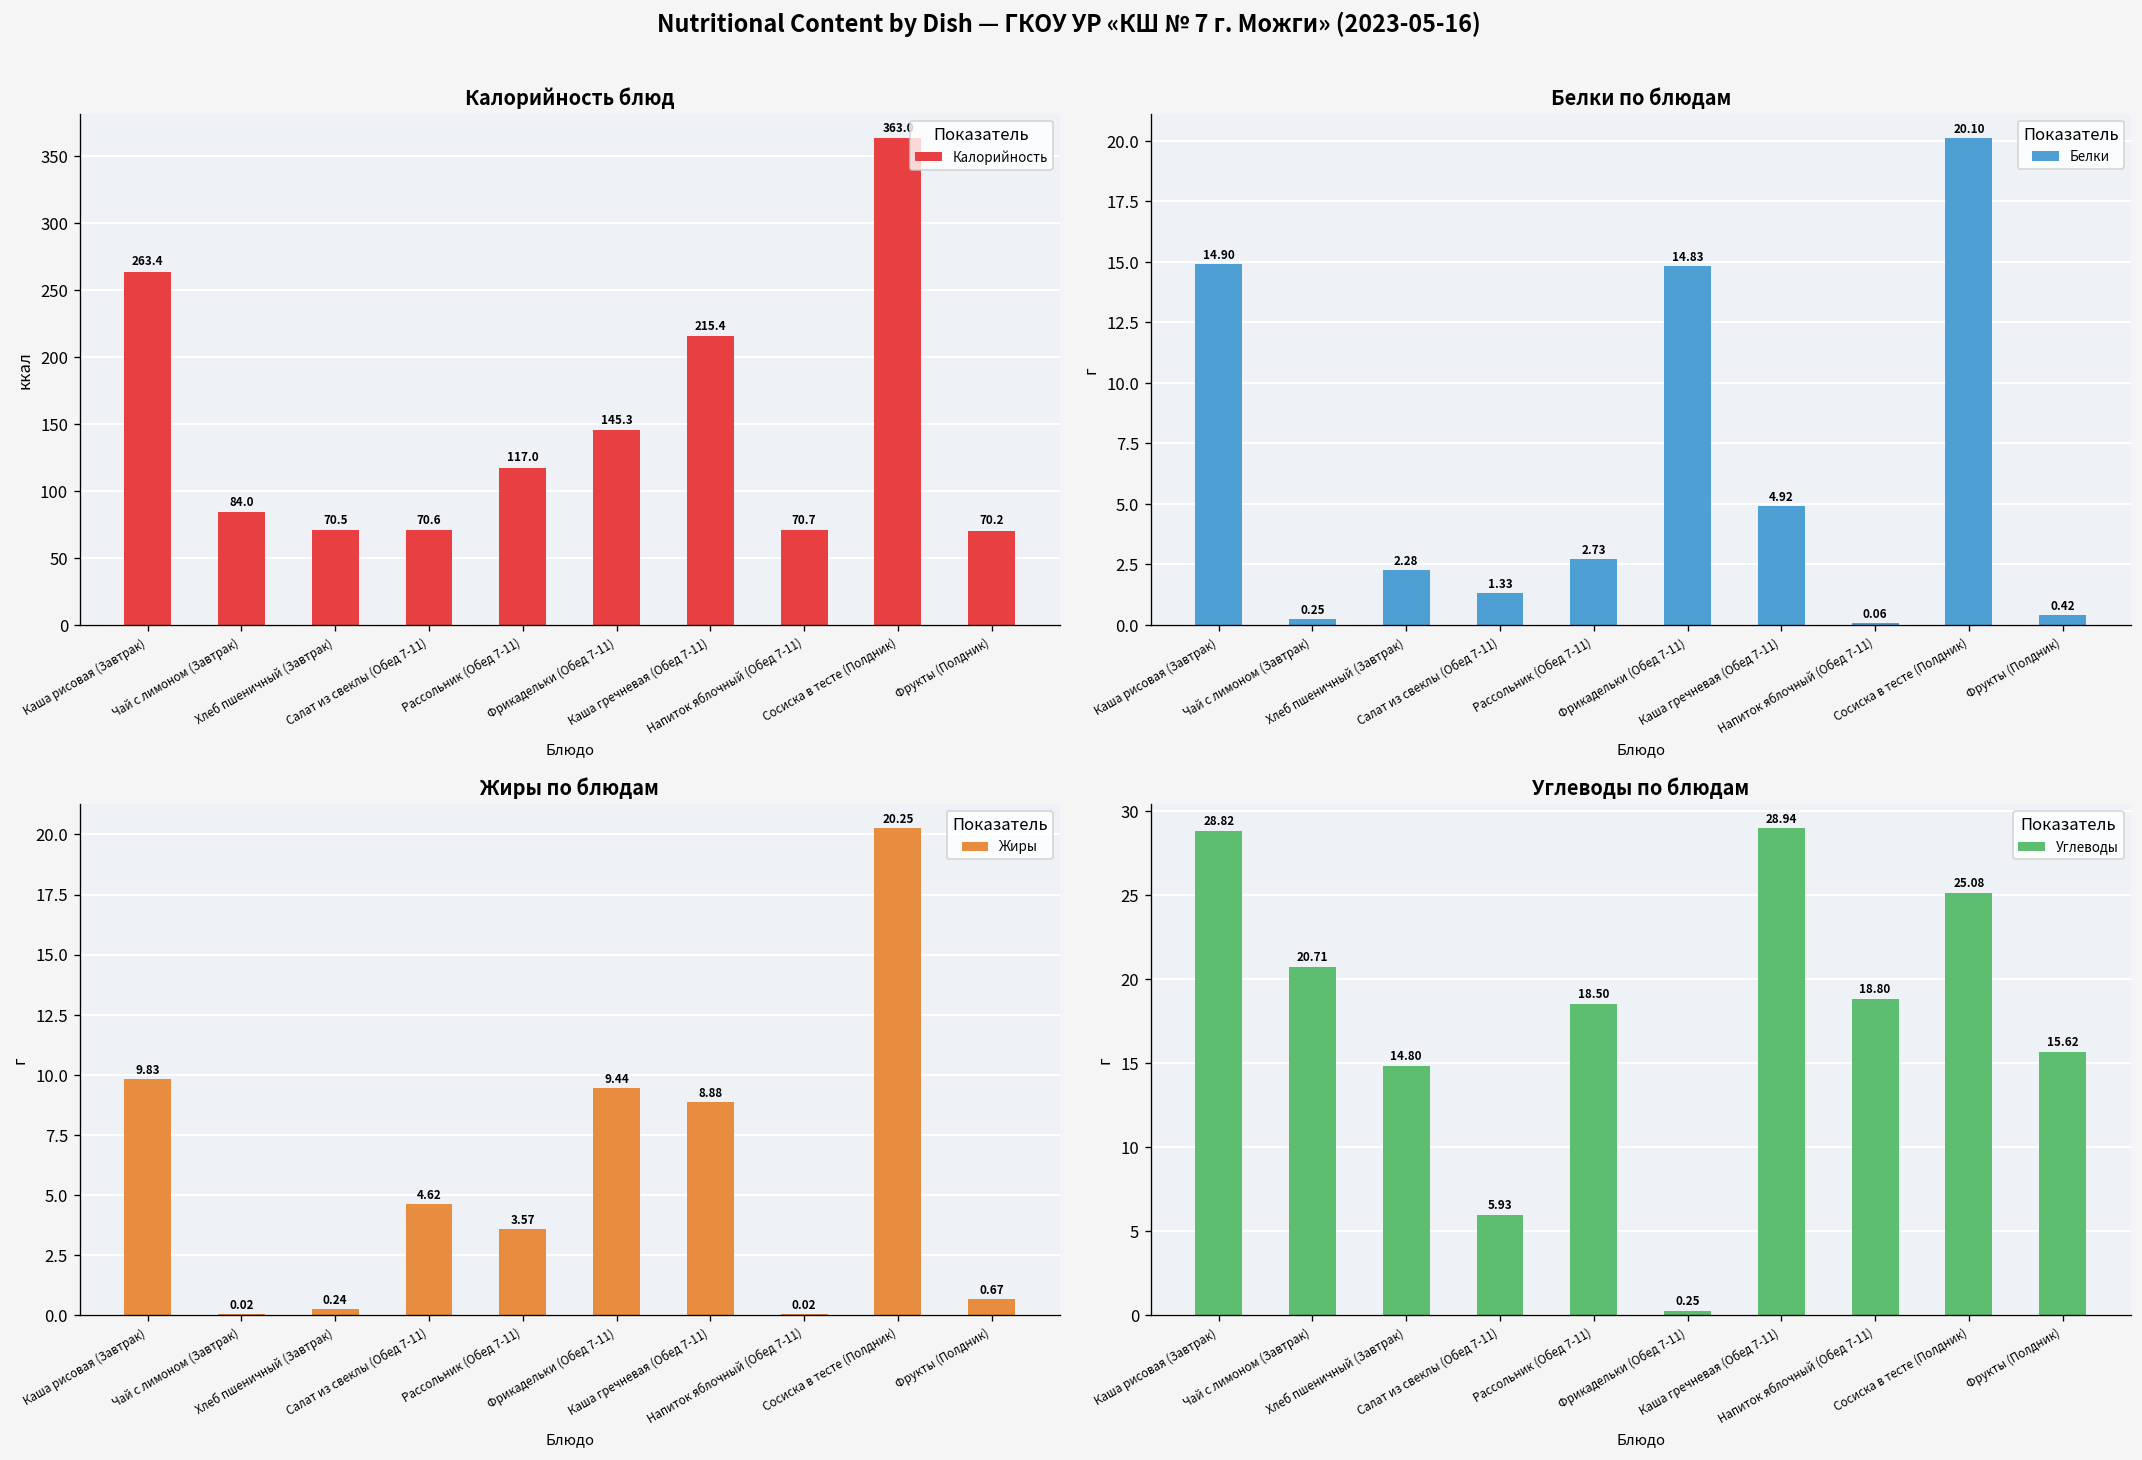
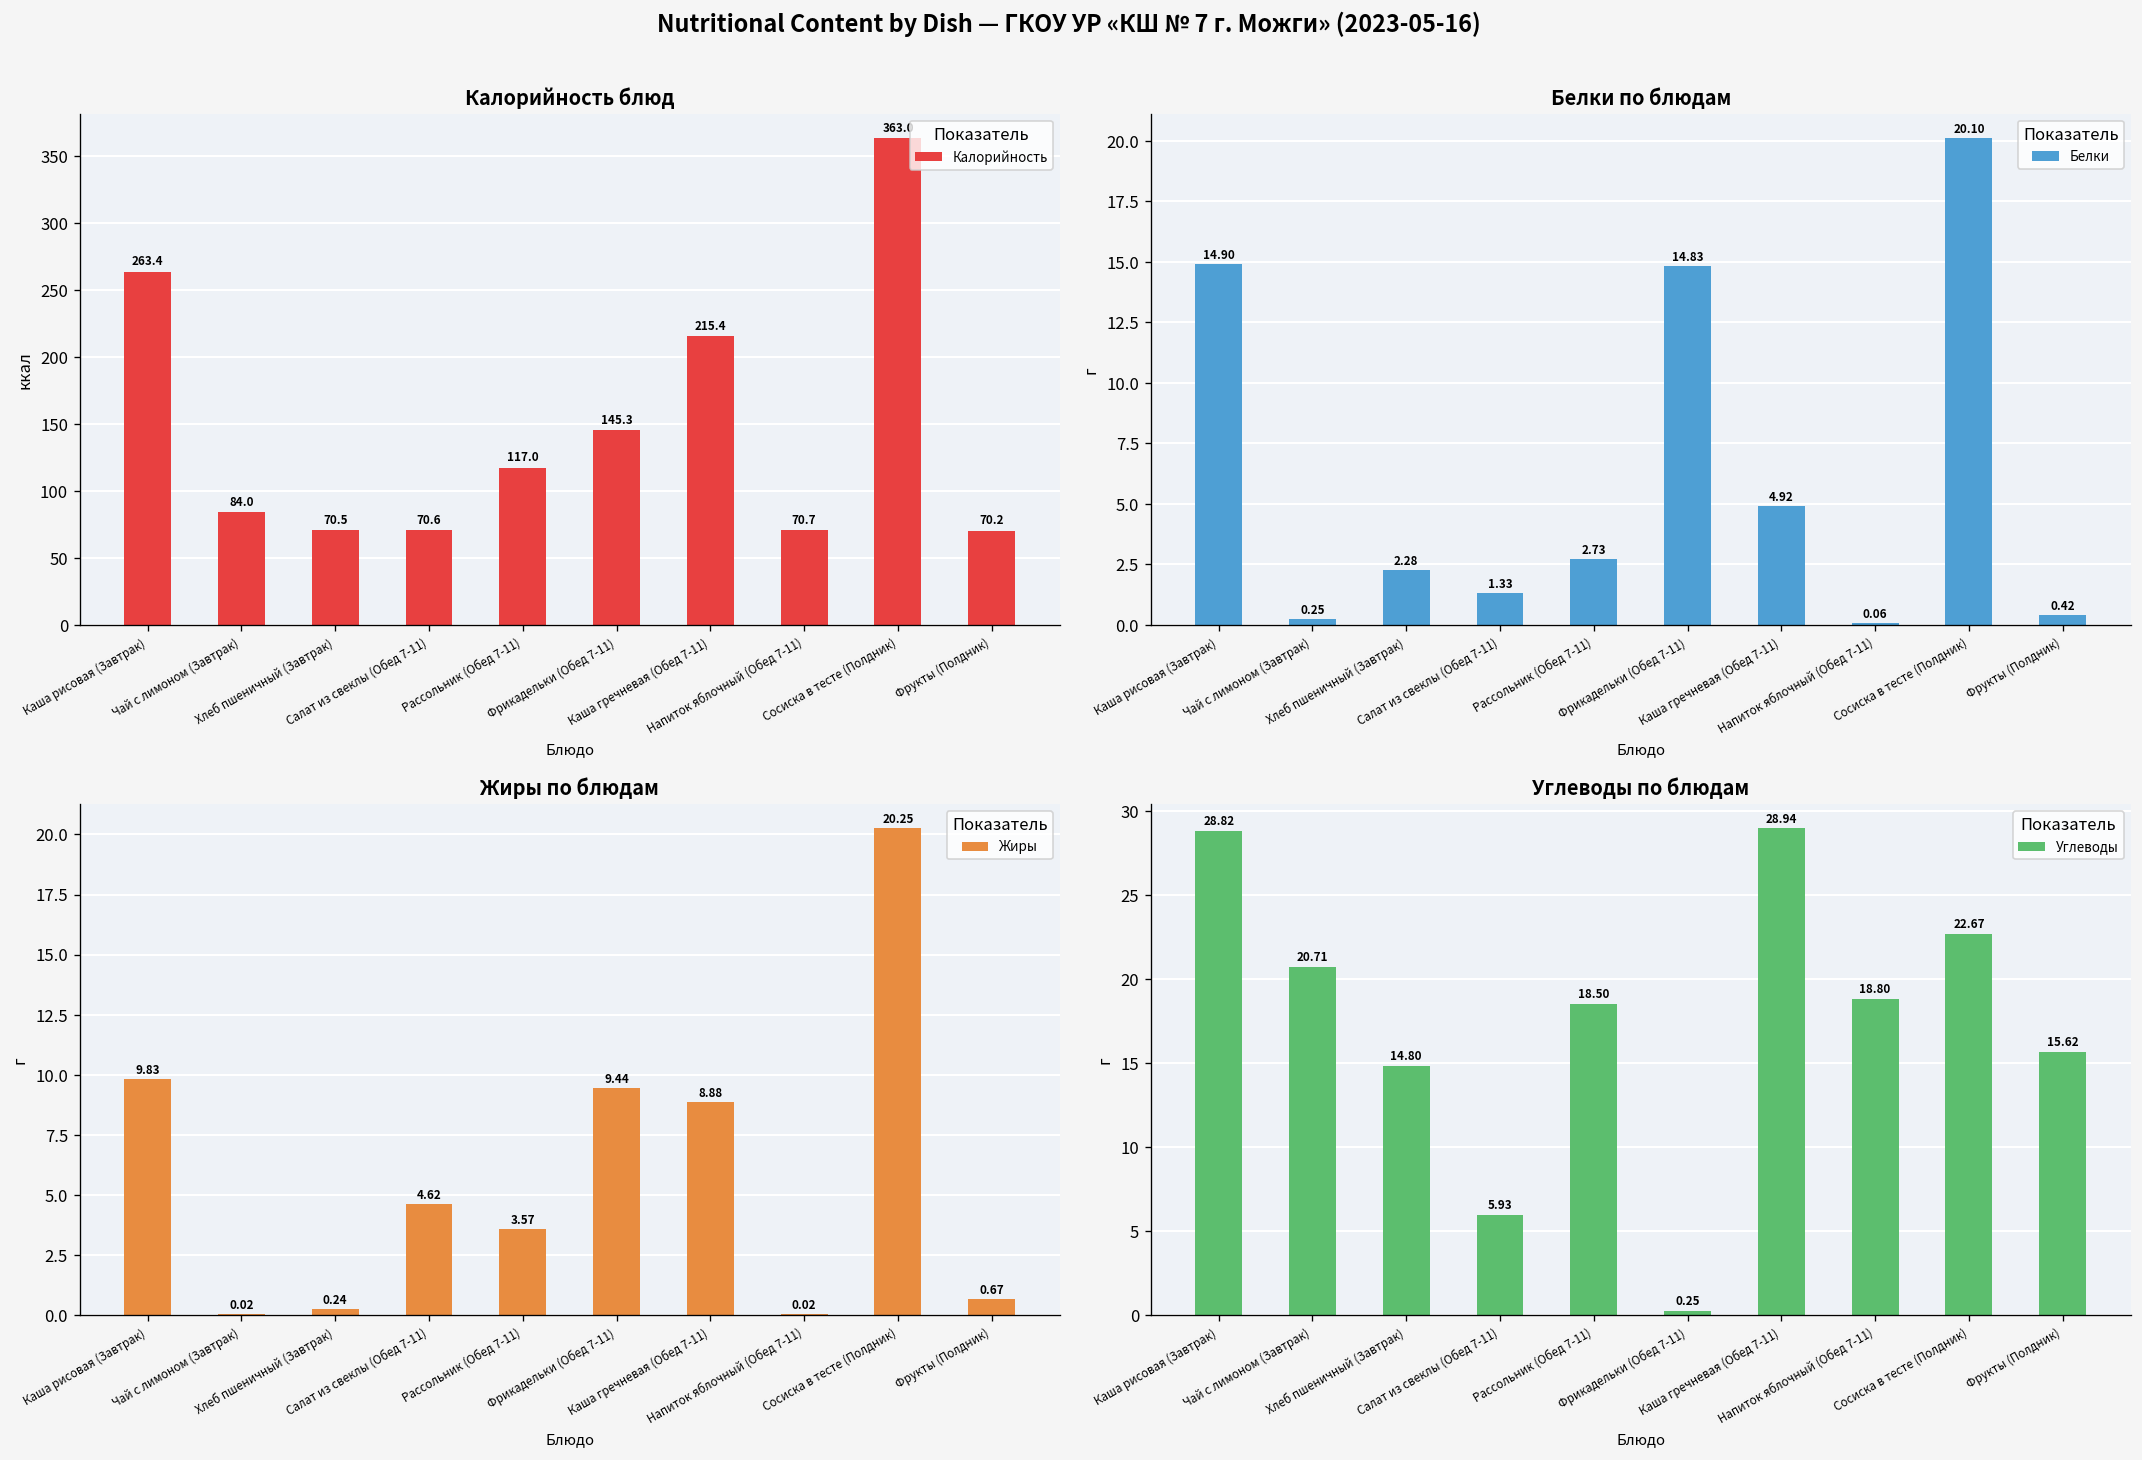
  {
    "Калорийность блюд": {
      "Каша рисовая (Завтрак)": 263.4,
      "Чай с лимоном (Завтрак)": 84.0,
      "Хлеб пшеничный (Завтрак)": 70.5,
      "Салат из свеклы (Обед 7-11)": 70.6,
      "Рассольник (Обед 7-11)": 117.0,
      "Фрикадельки (Обед 7-11)": 145.3,
      "Каша гречневая (Обед 7-11)": 215.4,
      "Напиток яблочный (Обед 7-11)": 70.7,
      "Фрукты (Полдник)": 70.2
    },
    "Белки по блюдам": {
      "Каша рисовая (Завтрак)": 14.90,
      "Чай с лимоном (Завтрак)": 0.25,
      "Хлеб пшеничный (Завтрак)": 2.28,
      "Салат из свеклы (Обед 7-11)": 1.33,
      "Рассольник (Обед 7-11)": 2.73,
      "Фрикадельки (Обед 7-11)": 14.83,
      "Каша гречневая (Обед 7-11)": 4.92,
      "Напиток яблочный (Обед 7-11)": 0.06,
      "Сосиска в тесте (Полдник)": 20.10,
      "Фрукты (Полдник)": 0.42
    },
    "Жиры по блюдам": {
      "Каша рисовая (Завтрак)": 9.83,
      "Чай с лимоном (Завтрак)": 0.02,
      "Хлеб пшеничный (Завтрак)": 0.24,
      "Салат из свеклы (Обед 7-11)": 4.62,
      "Рассольник (Обед 7-11)": 3.57,
      "Фрикадельки (Обед 7-11)": 9.44,
      "Каша гречневая (Обед 7-11)": 8.88,
      "Напиток яблочный (Обед 7-11)": 0.02,
      "Сосиска в тесте (Полдник)": 20.25,
      "Фрукты (Полдник)": 0.67
    },
    "Углеводы по блюдам": {
      "Каша рисовая (Завтрак)": 28.82,
      "Чай с лимоном (Завтрак)": 20.71,
      "Хлеб пшеничный (Завтрак)": 14.80,
      "Салат из свеклы (Обед 7-11)": 5.93,
      "Рассольник (Обед 7-11)": 18.50,
      "Фрикадельки (Обед 7-11)": 0.25,
      "Каша гречневая (Обед 7-11)": 28.94,
      "Напиток яблочный (Обед 7-11)": 18.80,
-     "Сосиска в тесте (Полдник)": 25.08,
+     "Сосиска в тесте (Полдник)": 22.67,
      "Фрукты (Полдник)": 15.62
    }
  }
